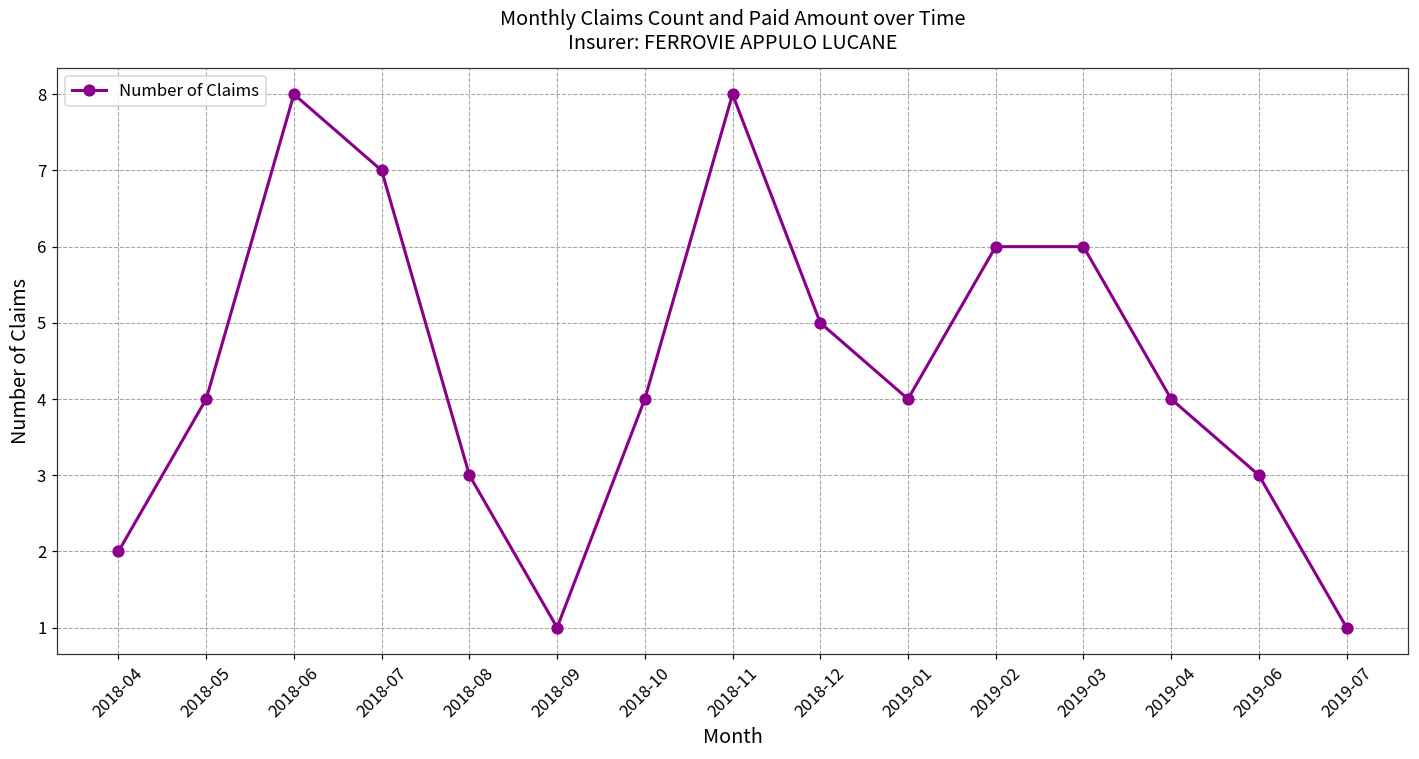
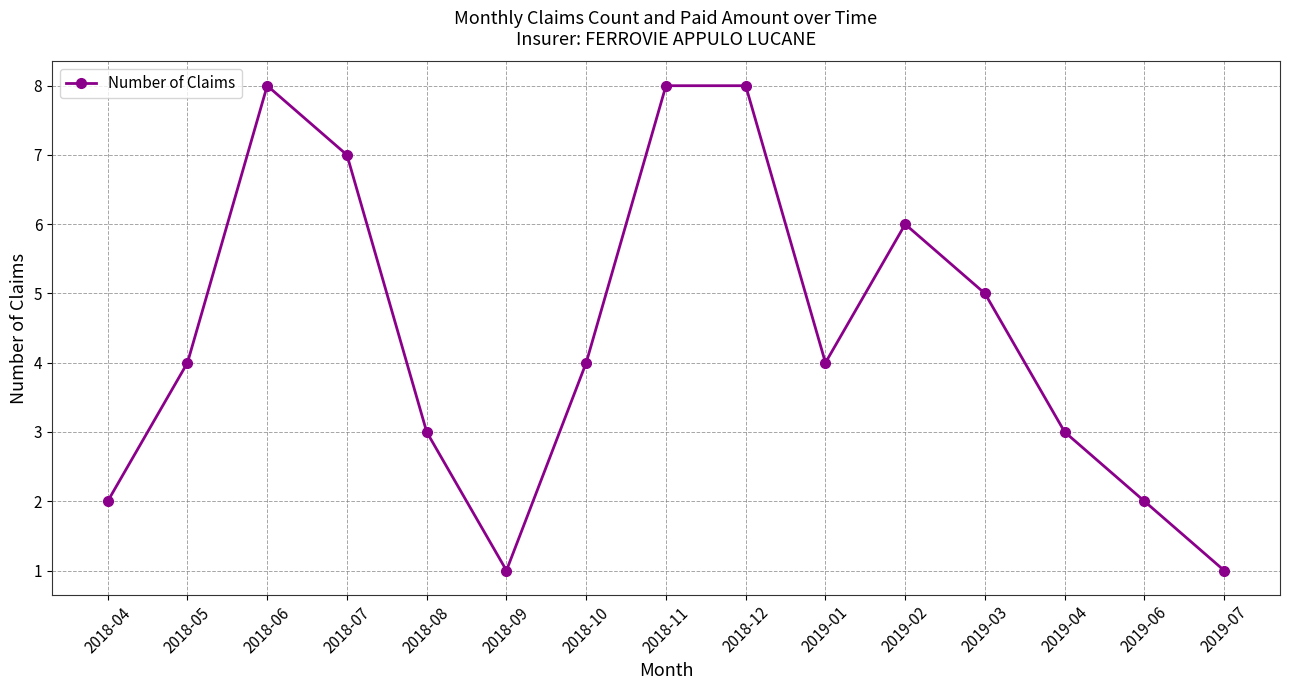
  {
    "2018-04": 2,
    "2018-05": 4,
    "2018-06": 8,
    "2018-07": 7,
    "2018-08": 3,
    "2018-09": 1,
    "2018-10": 4,
    "2018-11": 8,
-   "2018-12": 5,
+   "2018-12": 8,
    "2019-01": 4,
    "2019-02": 6,
-   "2019-03": 6,
-   "2019-04": 4,
-   "2019-06": 3,
+   "2019-03": 5,
+   "2019-04": 3,
+   "2019-06": 2,
    "2019-07": 1
  }
